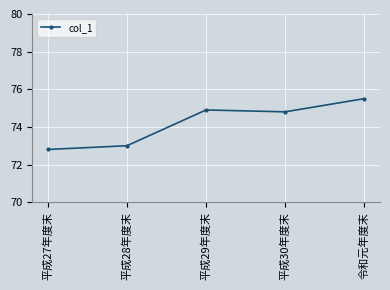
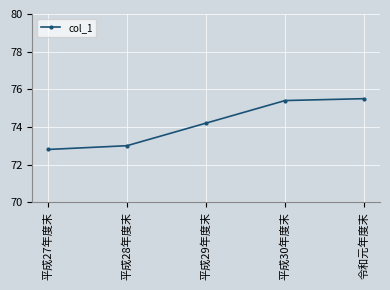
  {
    "平成27年度末": 72.8,
    "平成28年度末": 73.0,
-   "平成29年度末": 74.9,
-   "平成30年度末": 74.8,
+   "平成29年度末": 74.2,
+   "平成30年度末": 75.4,
    "令和元年度末": 75.5
  }
